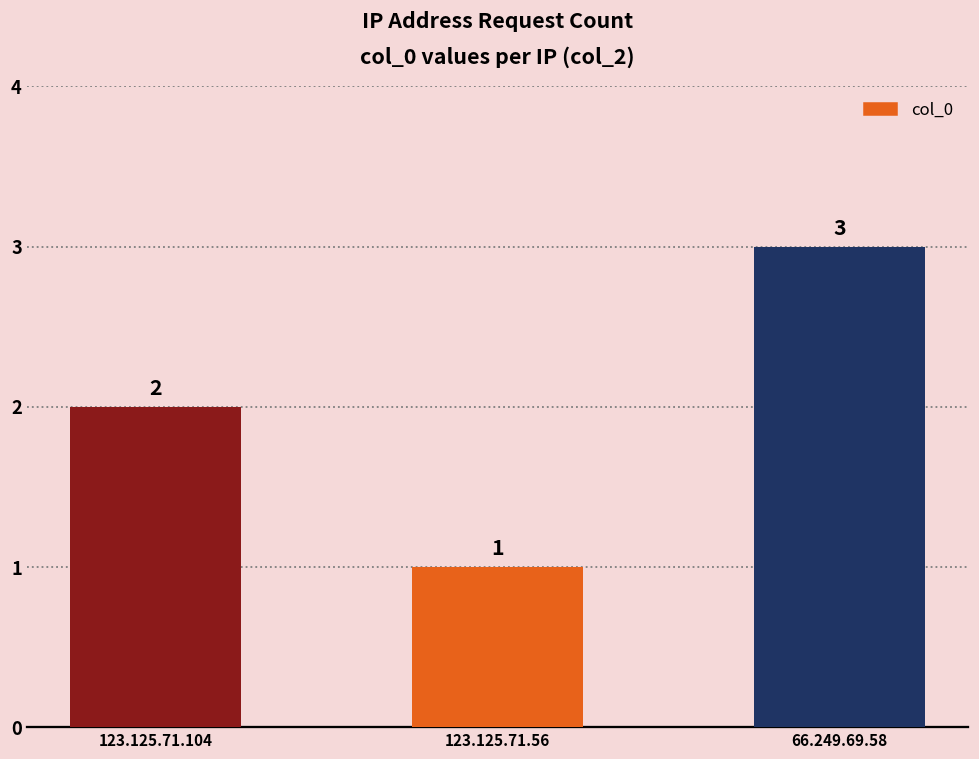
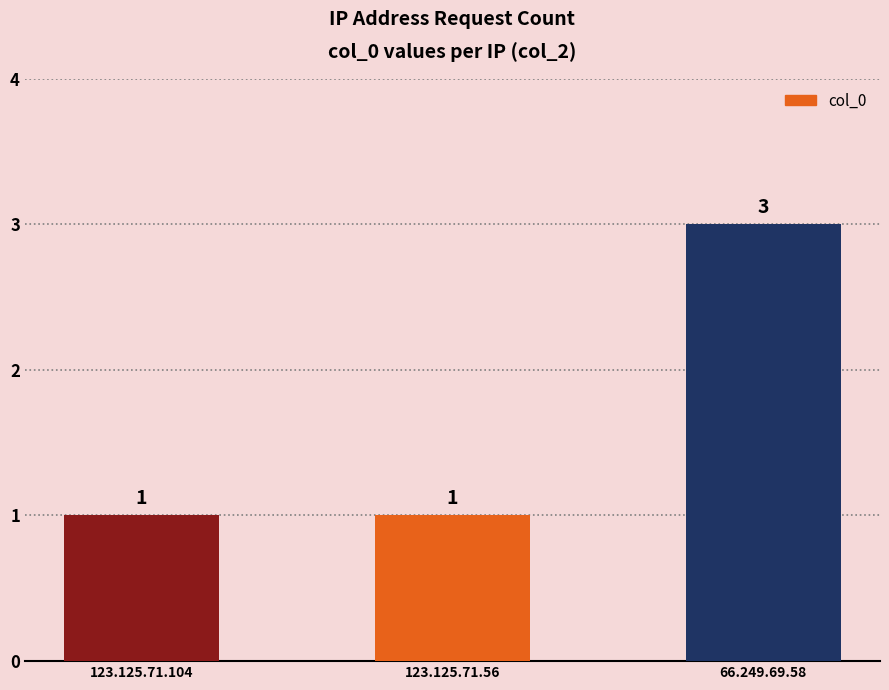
  {
-   "123.125.71.104": 2,
+   "123.125.71.104": 1,
    "123.125.71.56": 1,
    "66.249.69.58": 3
  }
